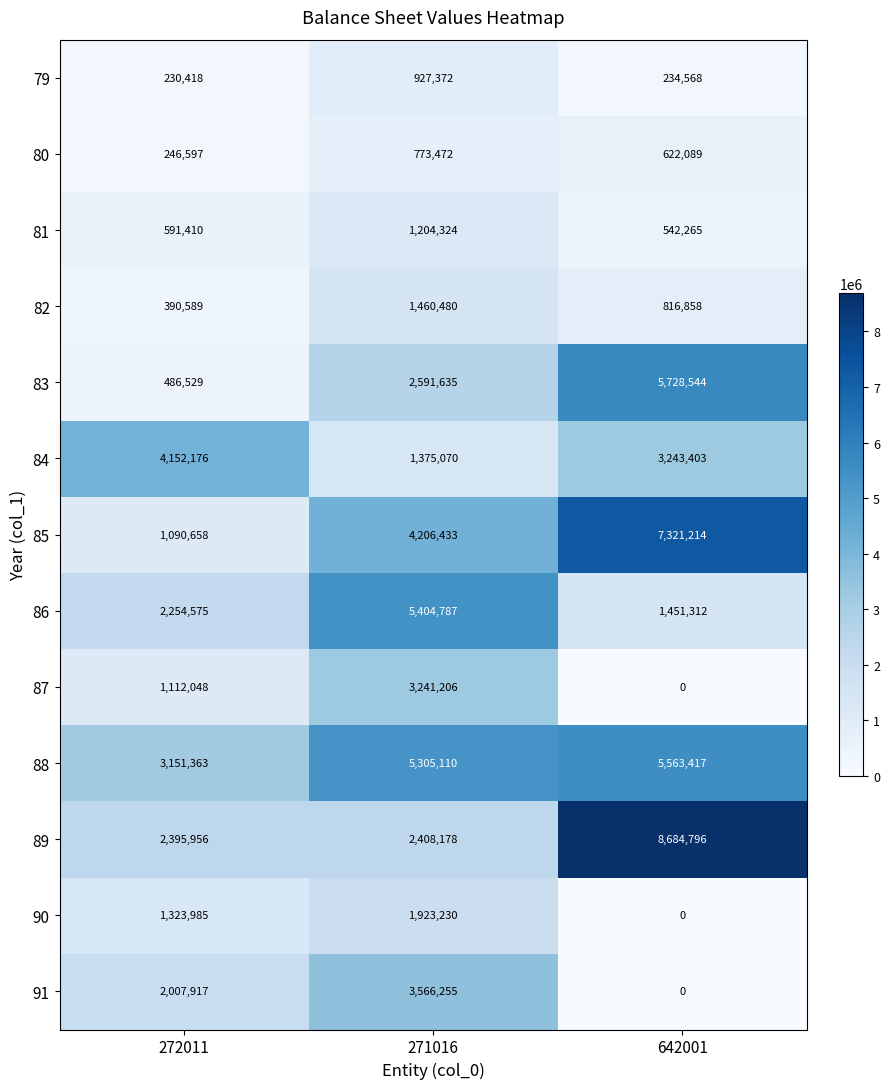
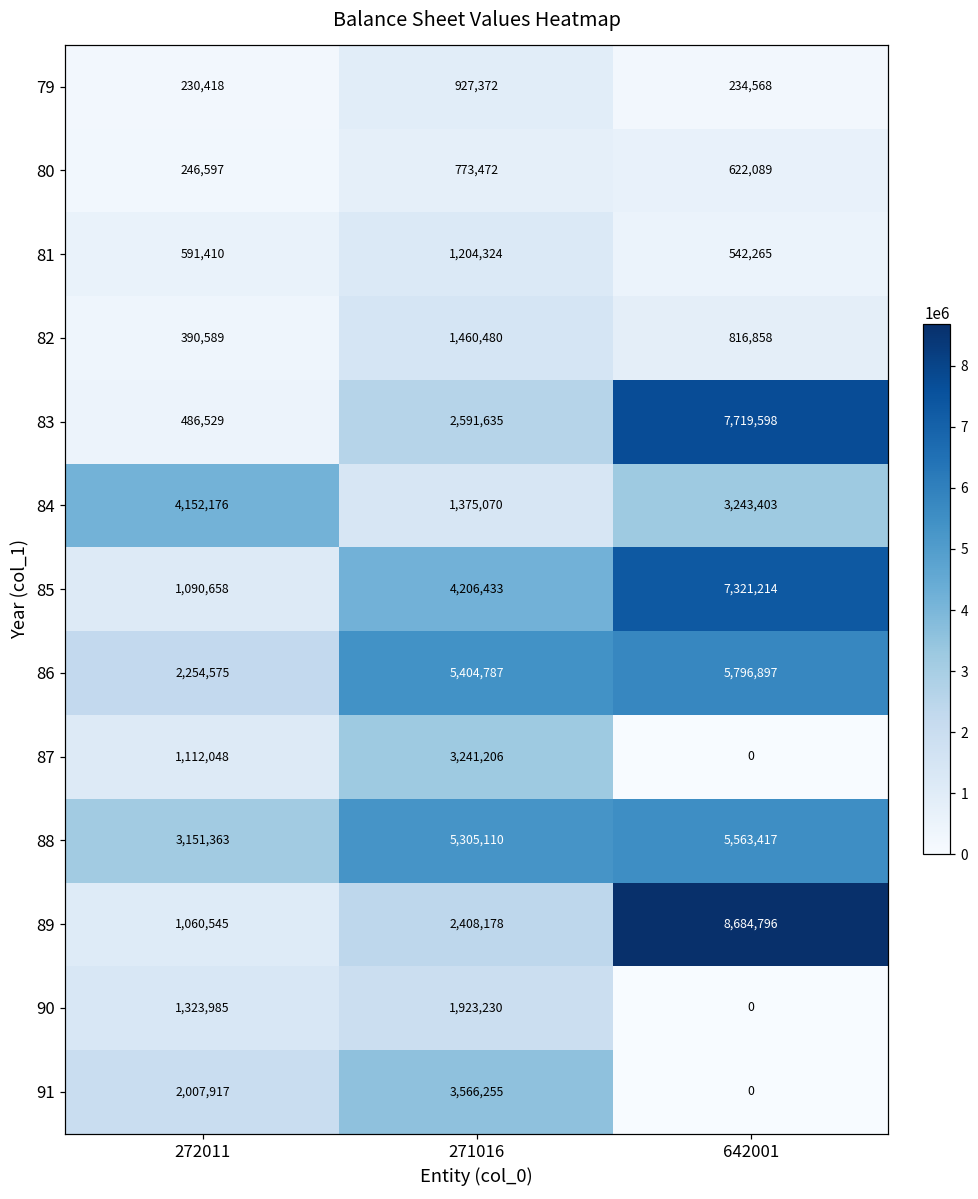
  {
    "79": {
      "272011": "230,418",
      "271016": "927,372",
      "642001": "234,568"
    },
    "80": {
      "272011": "246,597",
      "271016": "773,472",
      "642001": "622,089"
    },
    "81": {
      "272011": "591,410",
      "271016": "1,204,324",
      "642001": "542,265"
    },
    "82": {
      "272011": "390,589",
      "271016": "1,460,480",
      "642001": "816,858"
    },
    "83": {
      "272011": "486,529",
      "271016": "2,591,635",
-     "642001": "5,728,544"
+     "642001": "7,719,598"
    },
    "84": {
      "272011": "4,152,176",
      "271016": "1,375,070",
      "642001": "3,243,403"
    },
    "85": {
      "272011": "1,090,658",
      "271016": "4,206,433",
      "642001": "7,321,214"
    },
    "86": {
      "272011": "2,254,575",
      "271016": "5,404,787",
-     "642001": "1,451,312"
+     "642001": "5,796,897"
    },
    "87": {
      "272011": "1,112,048",
      "271016": "3,241,206",
      "642001": "0"
    },
    "88": {
      "272011": "3,151,363",
      "271016": "5,305,110",
      "642001": "5,563,417"
    },
    "89": {
-     "272011": "2,395,956",
+     "272011": "1,060,545",
      "271016": "2,408,178",
      "642001": "8,684,796"
    },
    "90": {
      "272011": "1,323,985",
      "271016": "1,923,230",
      "642001": "0"
    },
    "91": {
      "272011": "2,007,917",
      "271016": "3,566,255",
      "642001": "0"
    }
  }
